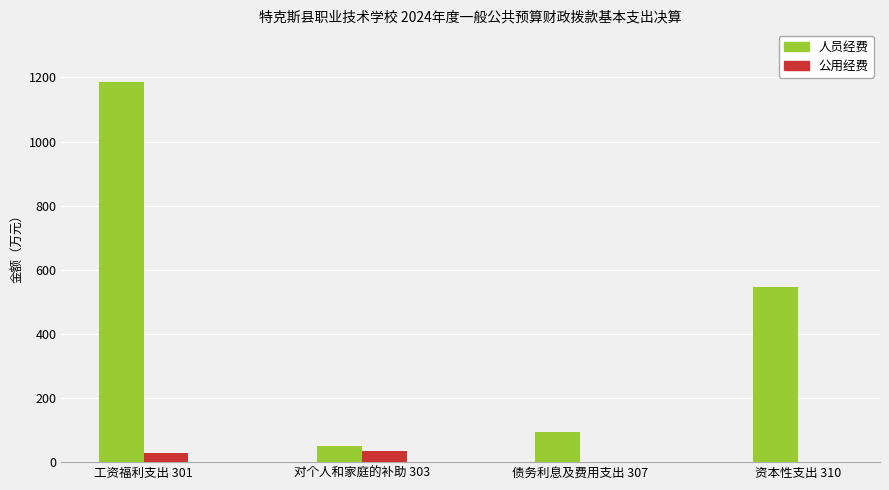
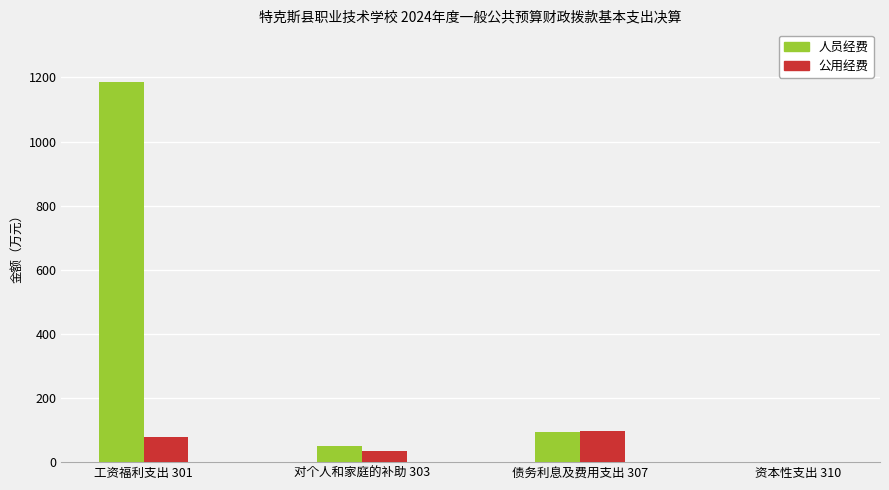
  {
    "人员经费": {
      "工资福利支出 301": 1180,
      "对个人和家庭的补助 303": 50,
      "债务利息及费用支出 307": 90,
-     "资本性支出 310": 550
+     "资本性支出 310": 0
    },
    "公用经费": {
-     "工资福利支出 301": 30,
+     "工资福利支出 301": 80,
      "对个人和家庭的补助 303": 40,
-     "债务利息及费用支出 307": 0,
+     "债务利息及费用支出 307": 100,
      "资本性支出 310": 0
    }
  }
